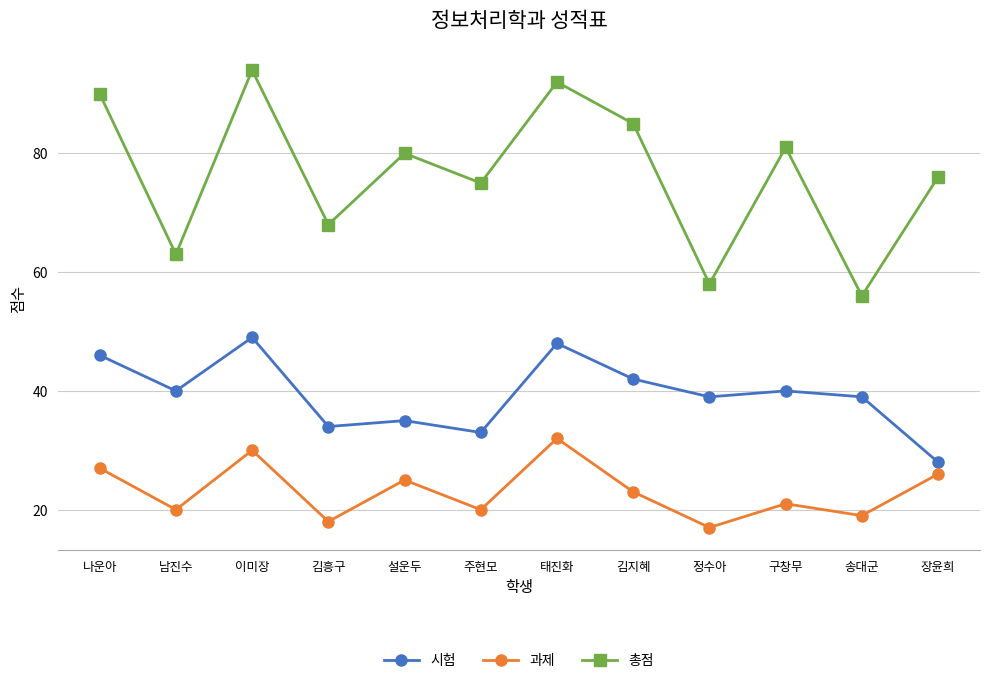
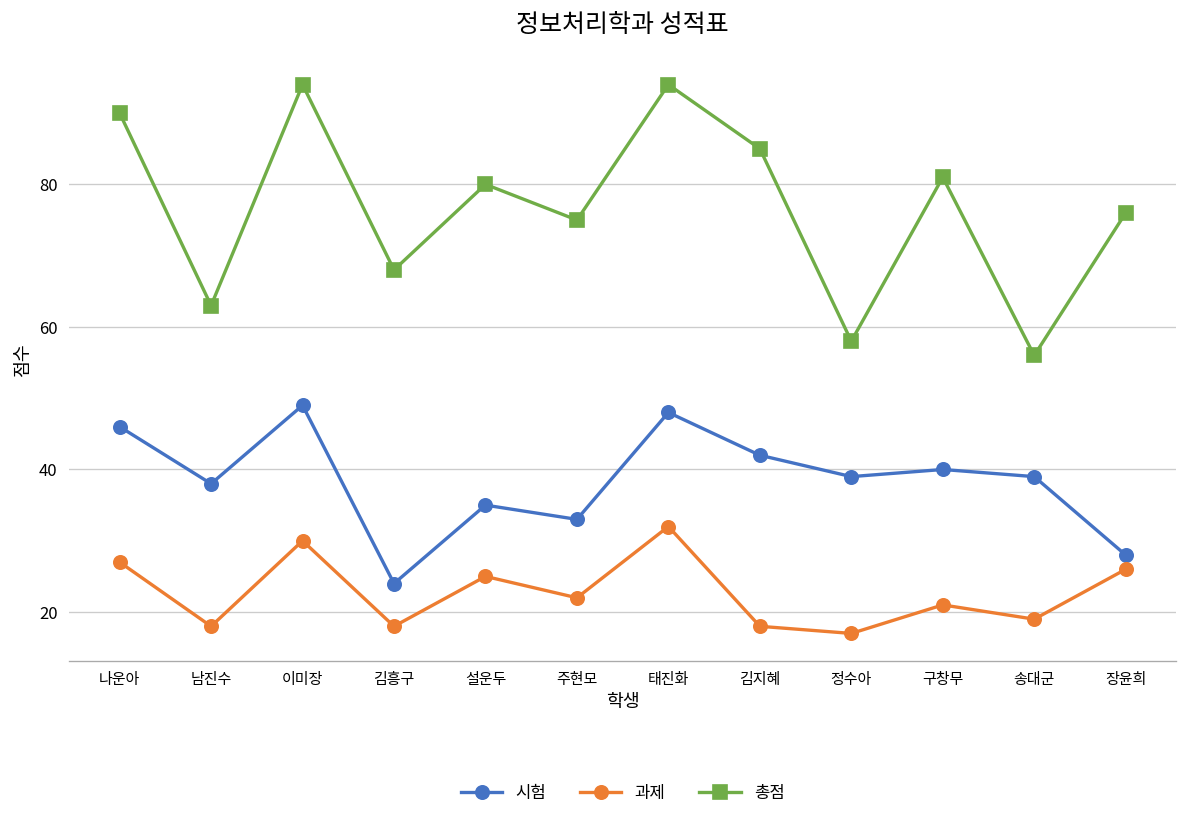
  {
    "시험": {
      "나운아": 46,
-     "남진수": 40,
+     "남진수": 38,
      "이미장": 49,
-     "김흥구": 34,
+     "김흥구": 24,
      "설운두": 35,
      "주현모": 33,
      "태진화": 48,
      "김지혜": 42,
      "정수아": 39,
      "구창무": 40,
      "송대군": 39,
      "장윤희": 28
    },
    "과제": {
      "나운아": 27,
-     "남진수": 20,
+     "남진수": 18,
      "이미장": 30,
      "김흥구": 18,
      "설운두": 25,
-     "주현모": 20,
+     "주현모": 22,
      "태진화": 32,
-     "김지혜": 23,
+     "김지혜": 18,
      "정수아": 17,
      "구창무": 21,
      "송대군": 19,
      "장윤희": 26
    },
    "총점": {
      "나운아": 90,
      "남진수": 63,
      "이미장": 94,
      "김흥구": 68,
      "설운두": 80,
      "주현모": 75,
-     "태진화": 92,
+     "태진화": 94,
      "김지혜": 85,
      "정수아": 58,
      "구창무": 81,
      "송대군": 56,
      "장윤희": 76
    }
  }
